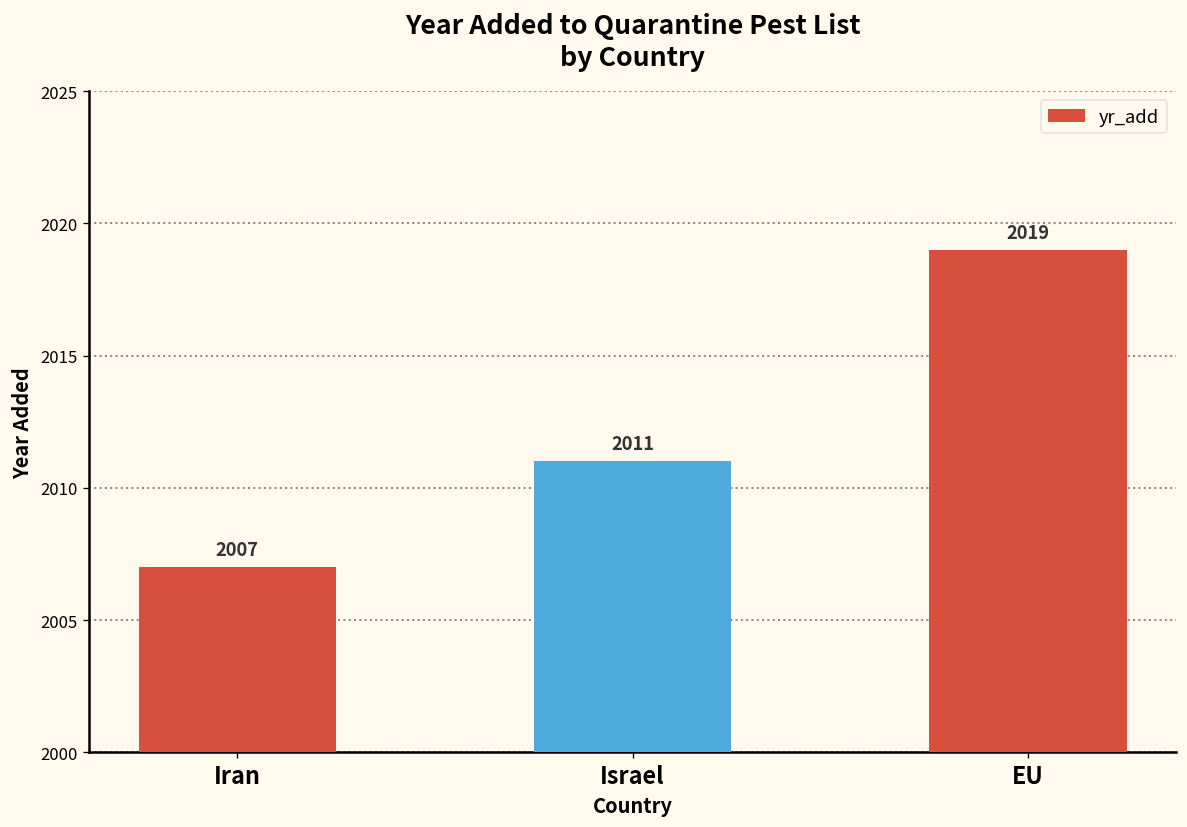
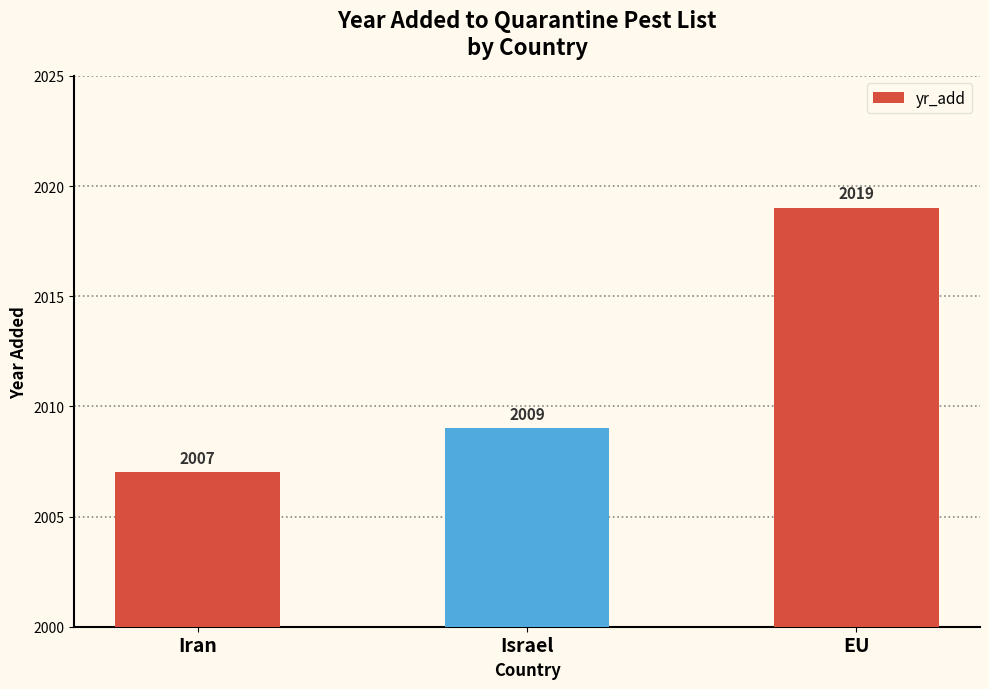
  {
    "Iran": 2007,
-   "Israel": 2011,
+   "Israel": 2009,
    "EU": 2019
  }
